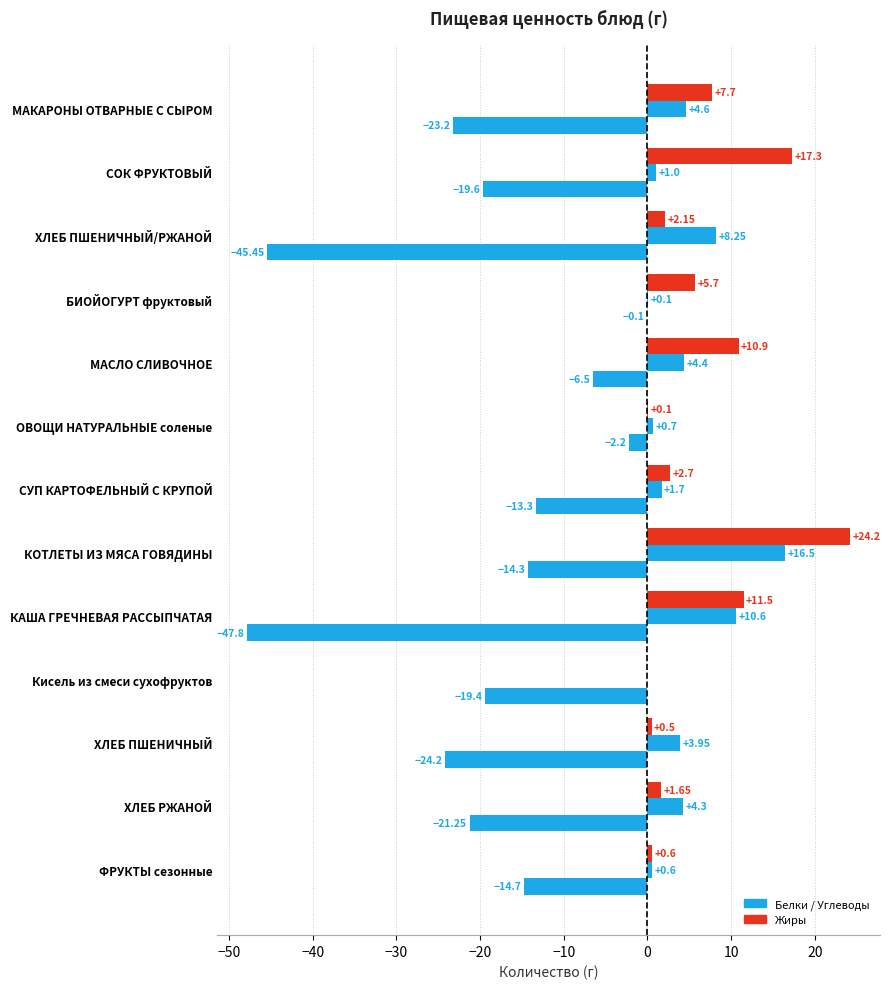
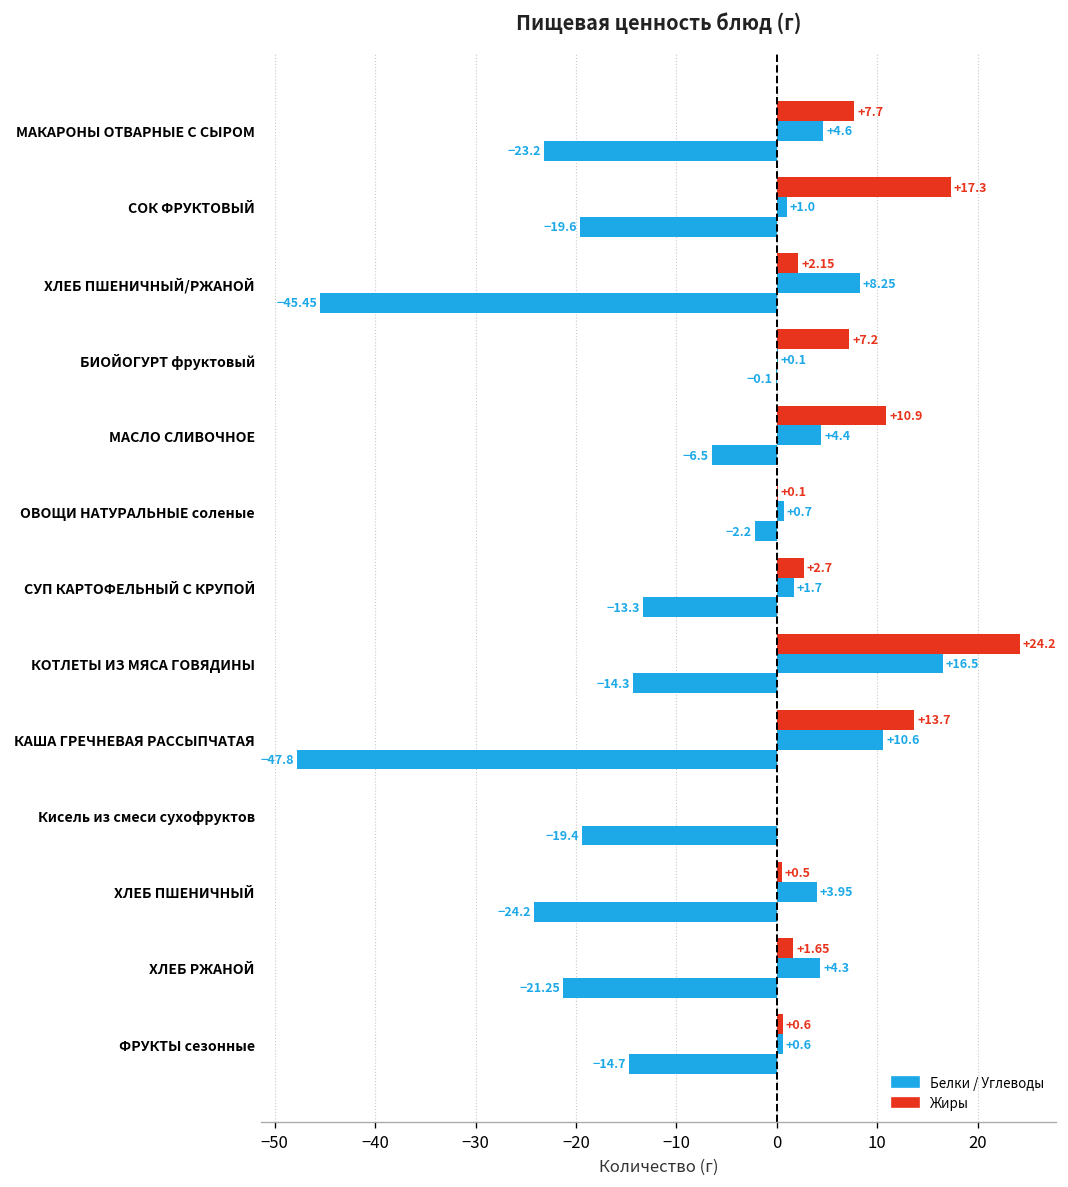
  {
    "Жиры": {
      "МАКАРОНЫ ОТВАРНЫЕ С СЫРОМ": "+7.7",
      "СОК ФРУКТОВЫЙ": "+17.3",
      "ХЛЕБ ПШЕНИЧНЫЙ/РЖАНОЙ": "+2.15",
-     "БИОЙОГУРТ фруктовый": "+5.7",
+     "БИОЙОГУРТ фруктовый": "+7.2",
      "МАСЛО СЛИВОЧНОЕ": "+10.9",
      "ОВОЩИ НАТУРАЛЬНЫЕ соленые": "+0.1",
      "СУП КАРТОФЕЛЬНЫЙ С КРУПОЙ": "+2.7",
      "КОТЛЕТЫ ИЗ МЯСА ГОВЯДИНЫ": "+24.2",
-     "КАША ГРЕЧНЕВАЯ РАССЫПЧАТАЯ": "+11.5",
+     "КАША ГРЕЧНЕВАЯ РАССЫПЧАТАЯ": "+13.7",
      "ХЛЕБ ПШЕНИЧНЫЙ": "+0.5",
      "ХЛЕБ РЖАНОЙ": "+1.65",
      "ФРУКТЫ сезонные": "+0.6"
    }
  }
